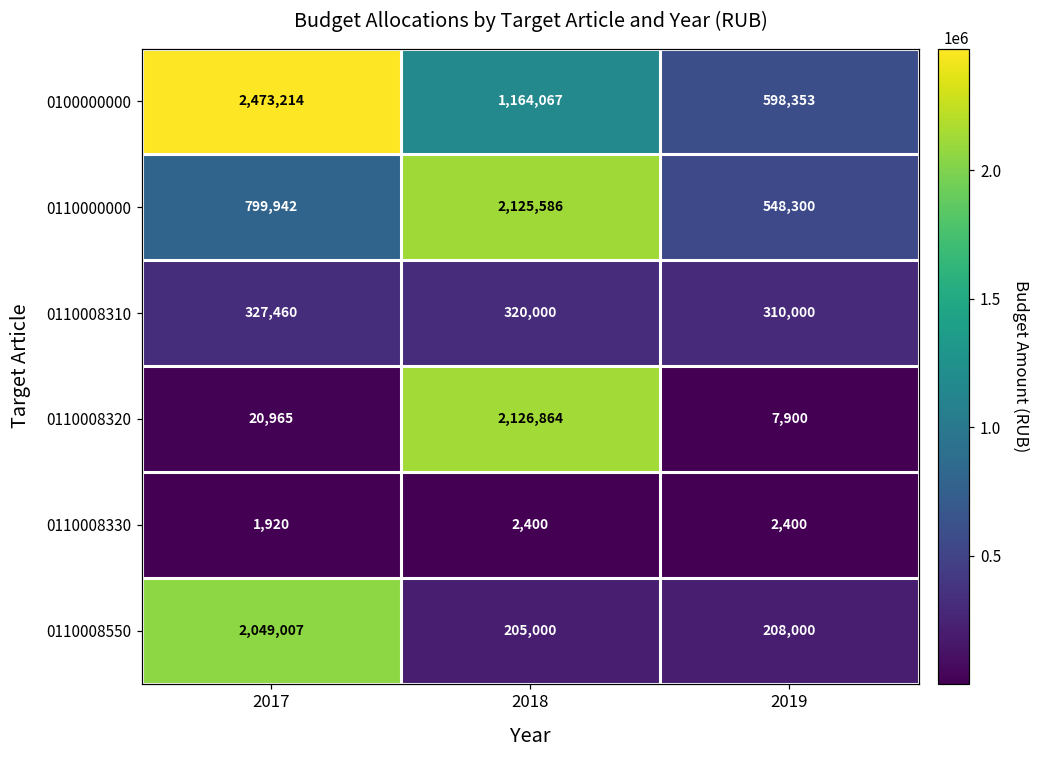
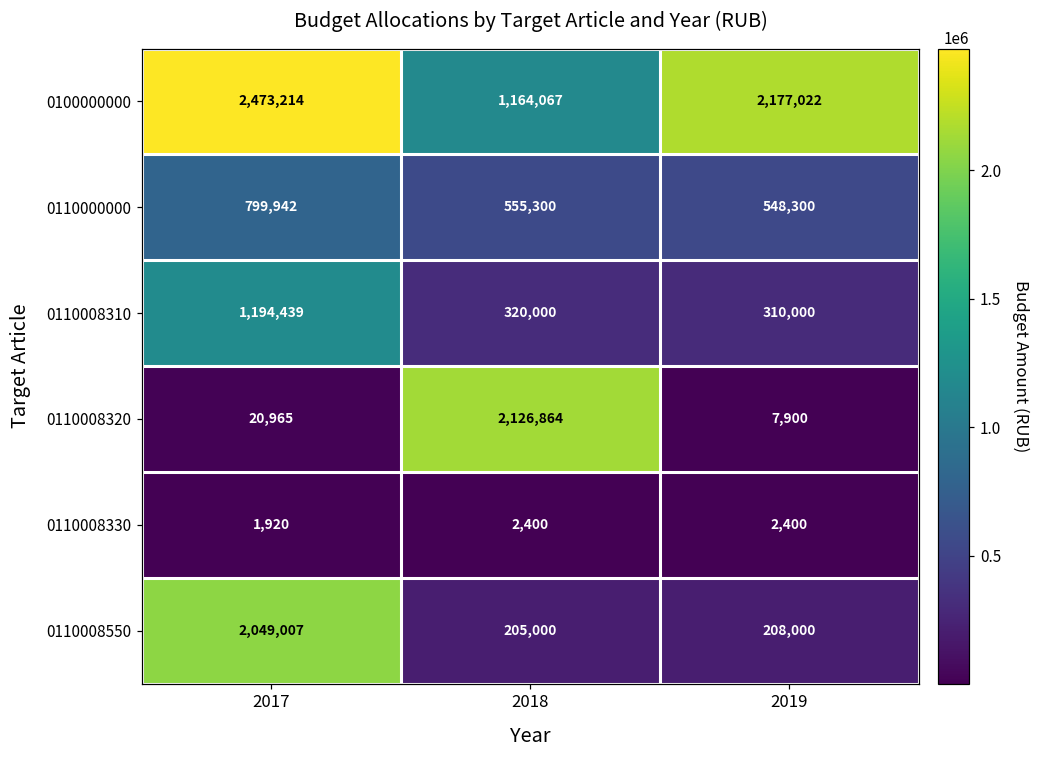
  {
    "0100000000": {
      "2017": "2,473,214",
      "2018": "1,164,067",
-     "2019": "598,353"
+     "2019": "2,177,022"
    },
    "0110000000": {
      "2017": "799,942",
-     "2018": "2,125,586",
+     "2018": "555,300",
      "2019": "548,300"
    },
    "0110008310": {
-     "2017": "327,460",
+     "2017": "1,194,439",
      "2018": "320,000",
      "2019": "310,000"
    },
    "0110008320": {
      "2017": "20,965",
      "2018": "2,126,864",
      "2019": "7,900"
    },
    "0110008330": {
      "2017": "1,920",
      "2018": "2,400",
      "2019": "2,400"
    },
    "0110008550": {
      "2017": "2,049,007",
      "2018": "205,000",
      "2019": "208,000"
    }
  }
